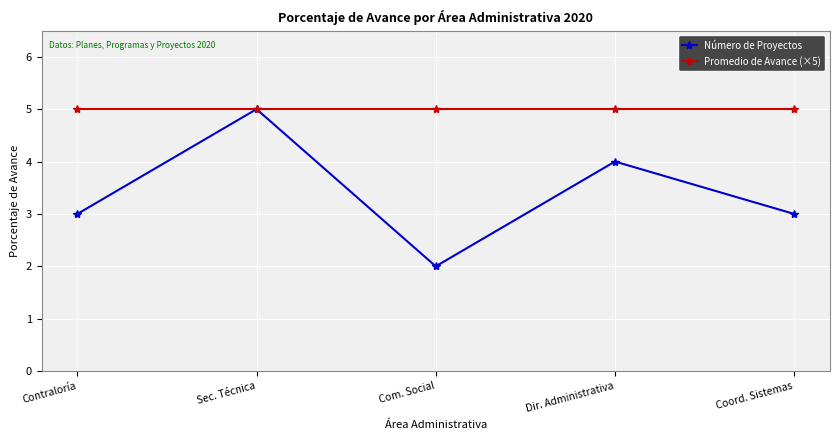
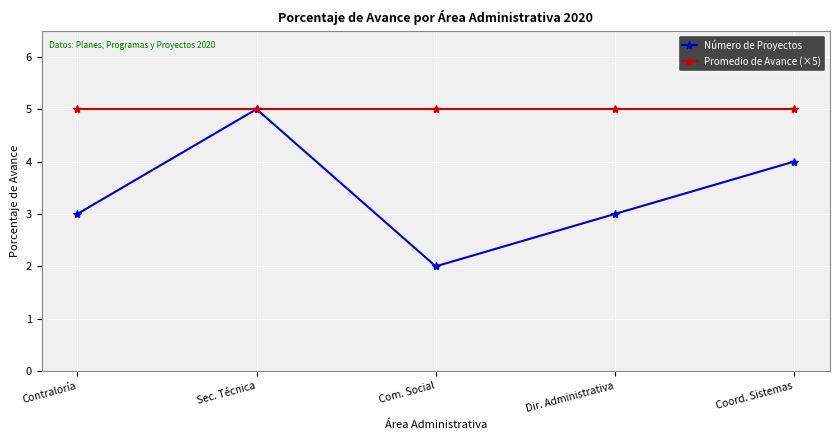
  {
    "Número de Proyectos": {
      "Contraloría": 3,
      "Com. Social": 2,
-     "Dir. Administrativa": 4,
-     "Coord. Sistemas": 3
+     "Dir. Administrativa": 3,
+     "Coord. Sistemas": 4
    },
    "Promedio de Avance (×5)": {
      "Contraloría": 5,
      "Com. Social": 5,
      "Dir. Administrativa": 5,
      "Coord. Sistemas": 5
    }
  }
